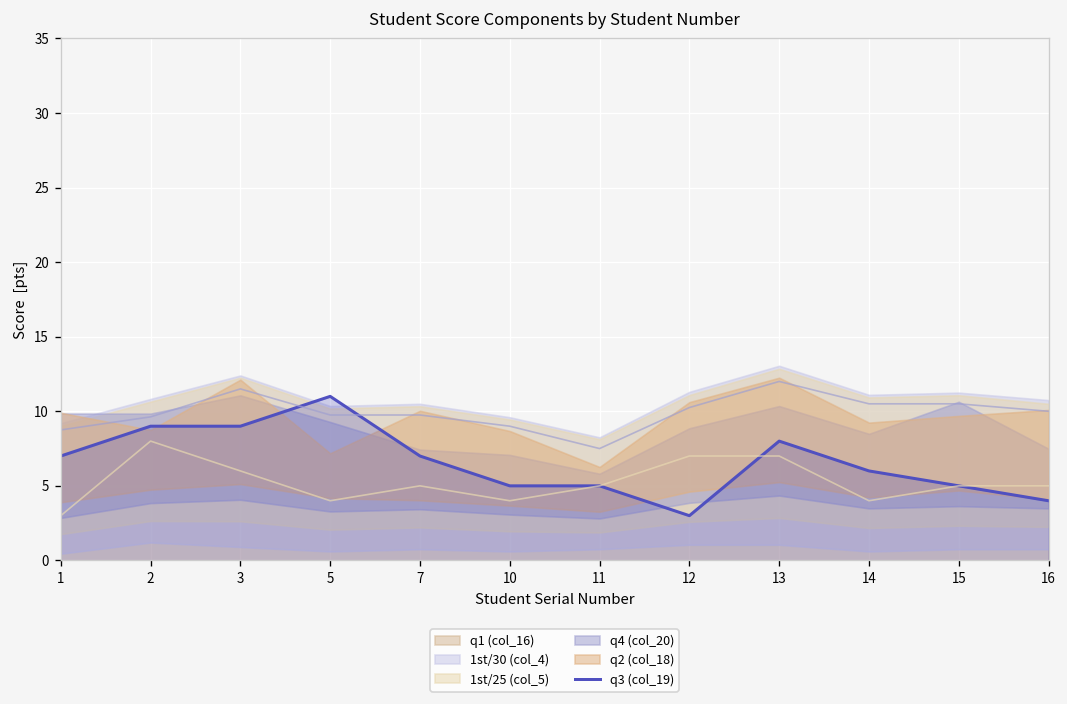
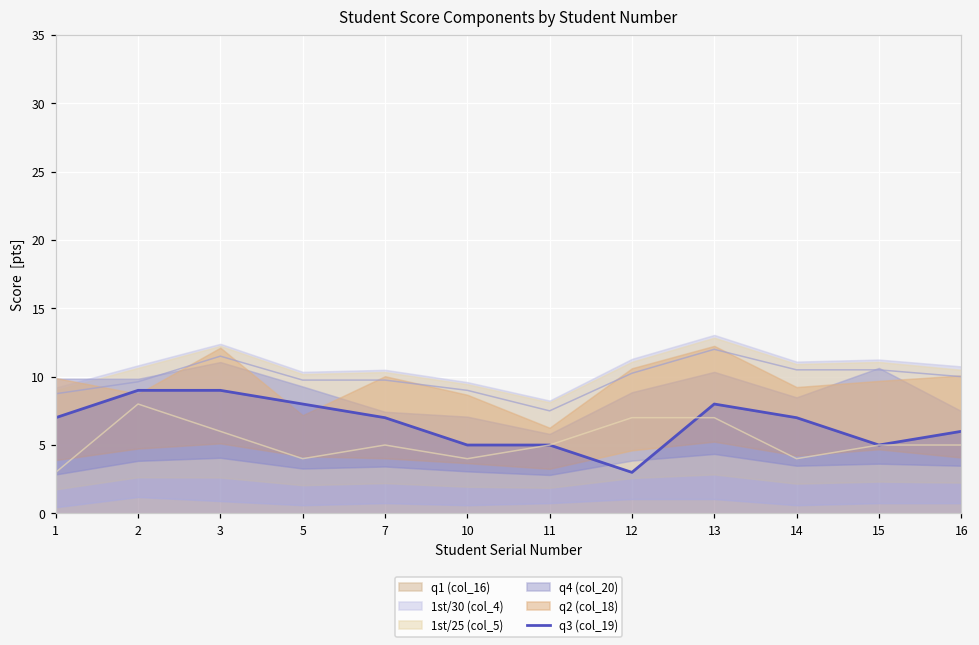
  {
    "q3 (col_19)": {
      "1": 7,
      "2": 9,
      "3": 9,
-     "5": 11,
+     "5": 8,
      "7": 7,
      "10": 5,
      "12": 3,
      "13": 8,
-     "14": 6,
-     "16": 4
+     "14": 7,
+     "16": 6
    }
  }
